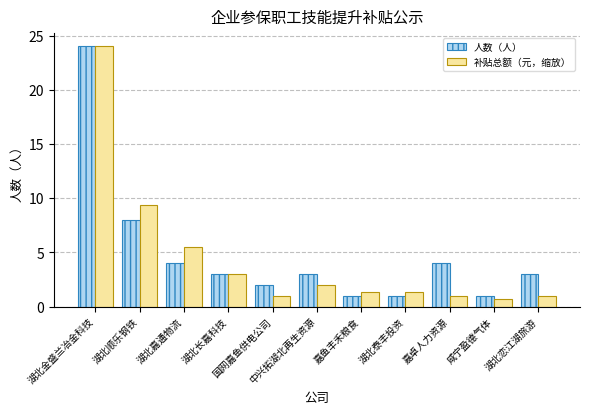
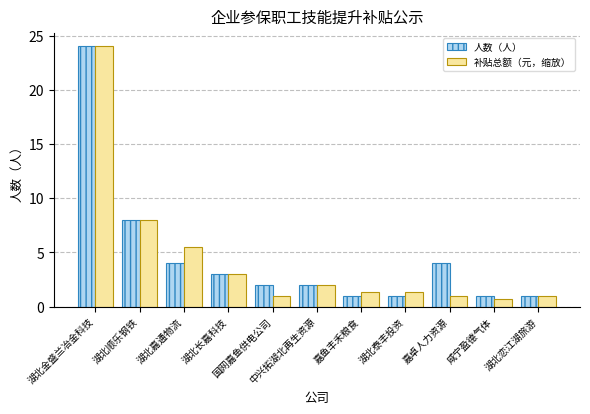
  {
    "人数（人）": {
      "湖北金盛兰冶金科技": 24,
      "湖北顺乐钢铁": 8,
      "湖北嘉通物流": 4,
      "湖北长嘉科技": 3,
      "国网嘉鱼供电公司": 2,
-     "中兴拓湖北再生资源": 3,
+     "中兴拓湖北再生资源": 2,
      "嘉鱼丰禾粮食": 1,
      "湖北泰丰投资": 1,
      "嘉卓人力资源": 4,
      "咸宁盈德气体": 1,
-     "湖北恋江湖旅游": 3
+     "湖北恋江湖旅游": 1
    },
    "补贴总额（元，缩放）": {
      "湖北金盛兰冶金科技": 24.0,
-     "湖北顺乐钢铁": 9.4,
+     "湖北顺乐钢铁": 8.0,
      "湖北嘉通物流": 5.5,
      "湖北长嘉科技": 3.0,
      "国网嘉鱼供电公司": 1.0,
      "中兴拓湖北再生资源": 2.0,
      "嘉鱼丰禾粮食": 1.3,
      "湖北泰丰投资": 1.3,
      "嘉卓人力资源": 1.0,
      "咸宁盈德气体": 0.7,
      "湖北恋江湖旅游": 1.0
    }
  }
